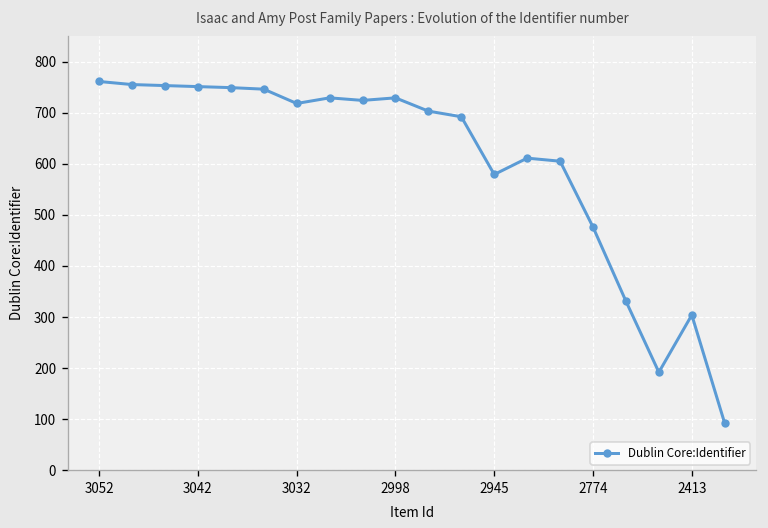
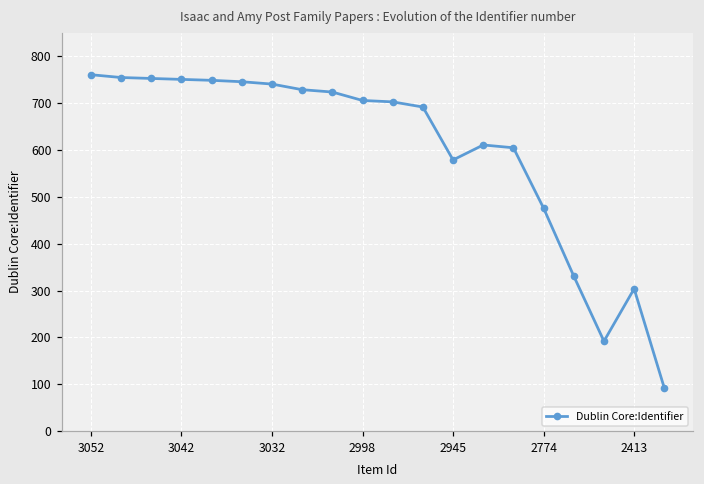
  {
    "3052": 760,
    "3042": 750,
-   "3032": 720,
-   "2998": 730,
+   "3032": 740,
+   "2998": 710,
    "2945": 580,
    "2774": 480,
    "2413": 300
  }
